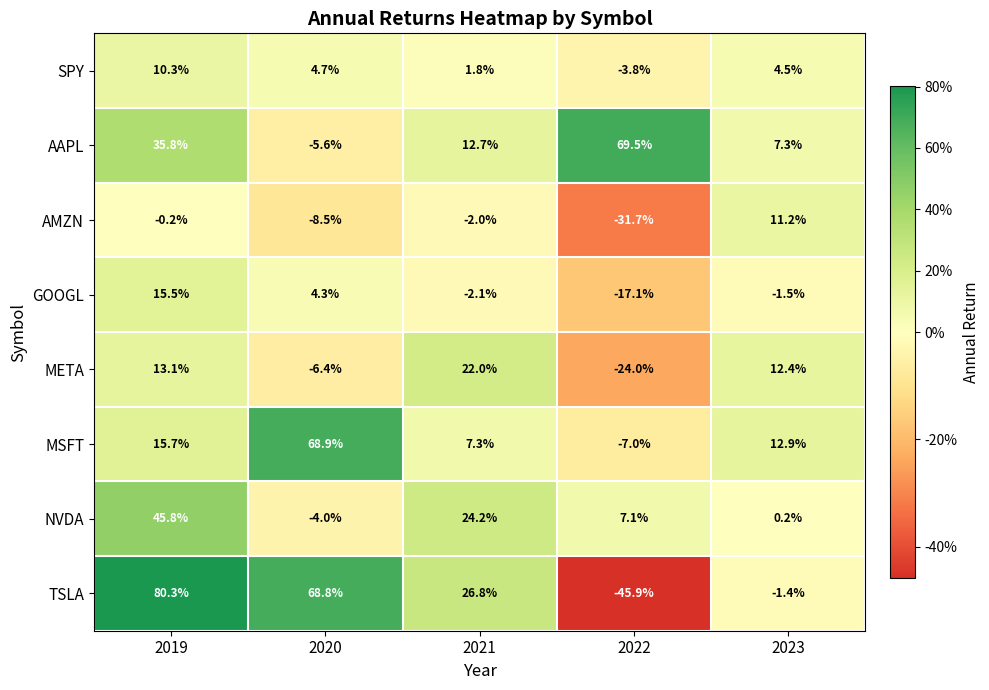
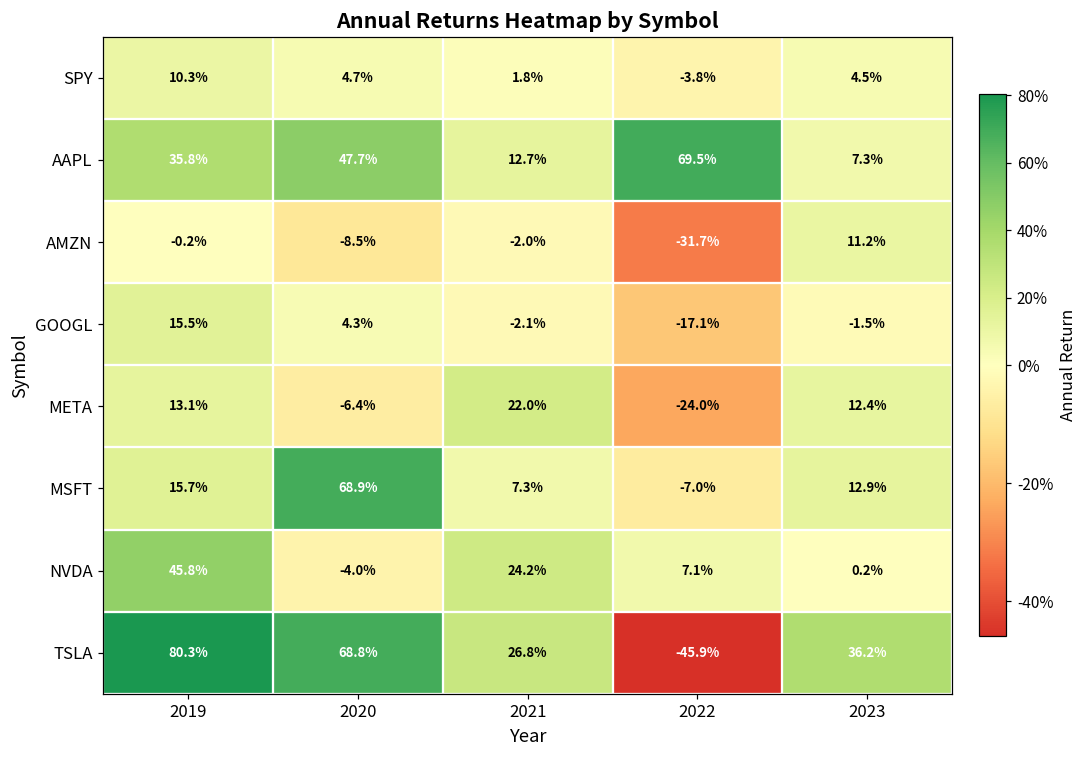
  {
    "SPY": {
      "2019": "10.3%",
      "2020": "4.7%",
      "2021": "1.8%",
      "2022": "-3.8%",
      "2023": "4.5%"
    },
    "AAPL": {
      "2019": "35.8%",
-     "2020": "-5.6%",
+     "2020": "47.7%",
      "2021": "12.7%",
      "2022": "69.5%",
      "2023": "7.3%"
    },
    "AMZN": {
      "2019": "-0.2%",
      "2020": "-8.5%",
      "2021": "-2.0%",
      "2022": "-31.7%",
      "2023": "11.2%"
    },
    "GOOGL": {
      "2019": "15.5%",
      "2020": "4.3%",
      "2021": "-2.1%",
      "2022": "-17.1%",
      "2023": "-1.5%"
    },
    "META": {
      "2019": "13.1%",
      "2020": "-6.4%",
      "2021": "22.0%",
      "2022": "-24.0%",
      "2023": "12.4%"
    },
    "MSFT": {
      "2019": "15.7%",
      "2020": "68.9%",
      "2021": "7.3%",
      "2022": "-7.0%",
      "2023": "12.9%"
    },
    "NVDA": {
      "2019": "45.8%",
      "2020": "-4.0%",
      "2021": "24.2%",
      "2022": "7.1%",
      "2023": "0.2%"
    },
    "TSLA": {
      "2019": "80.3%",
      "2020": "68.8%",
      "2021": "26.8%",
      "2022": "-45.9%",
-     "2023": "-1.4%"
+     "2023": "36.2%"
    }
  }
